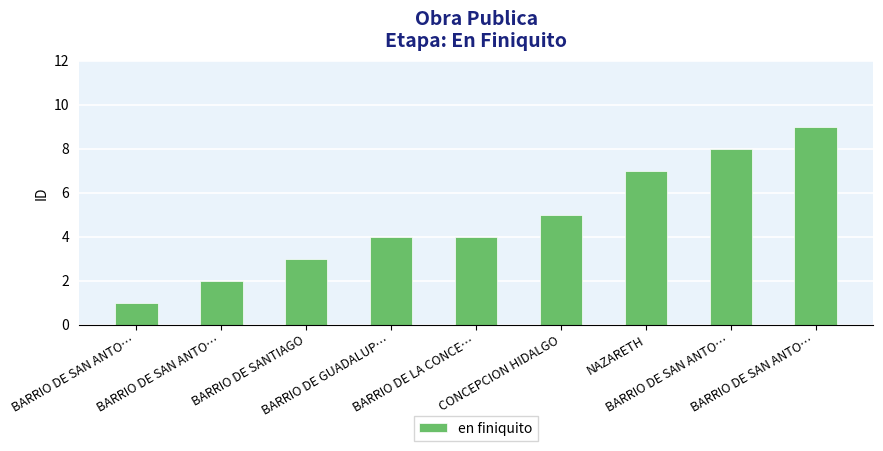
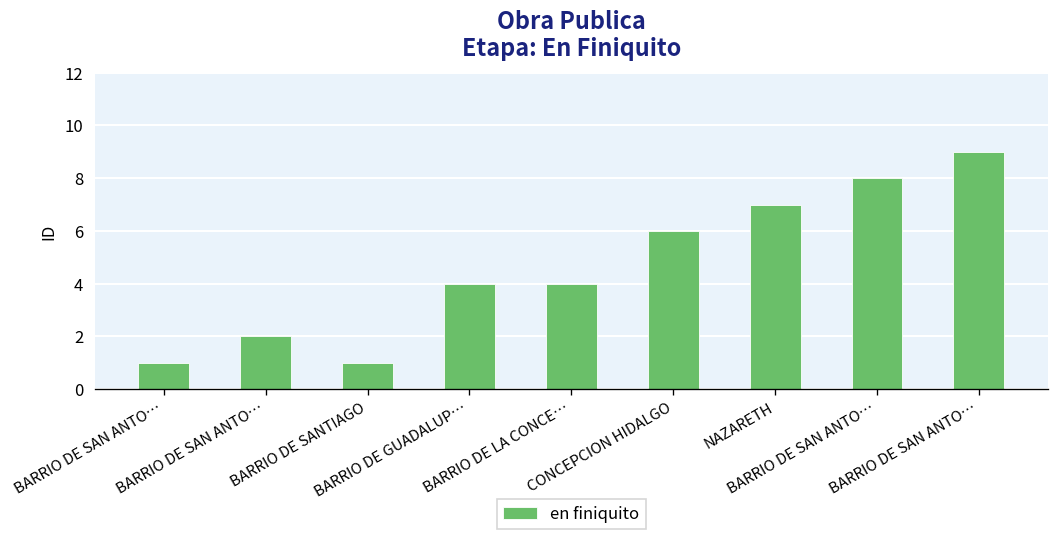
  {
-   "BARRIO DE SANTIAGO": 3,
+   "BARRIO DE SANTIAGO": 1,
    "BARRIO DE GUADALUP…": 4,
    "BARRIO DE LA CONCE…": 4,
-   "CONCEPCION HIDALGO": 5,
+   "CONCEPCION HIDALGO": 6,
    "NAZARETH": 7
  }
